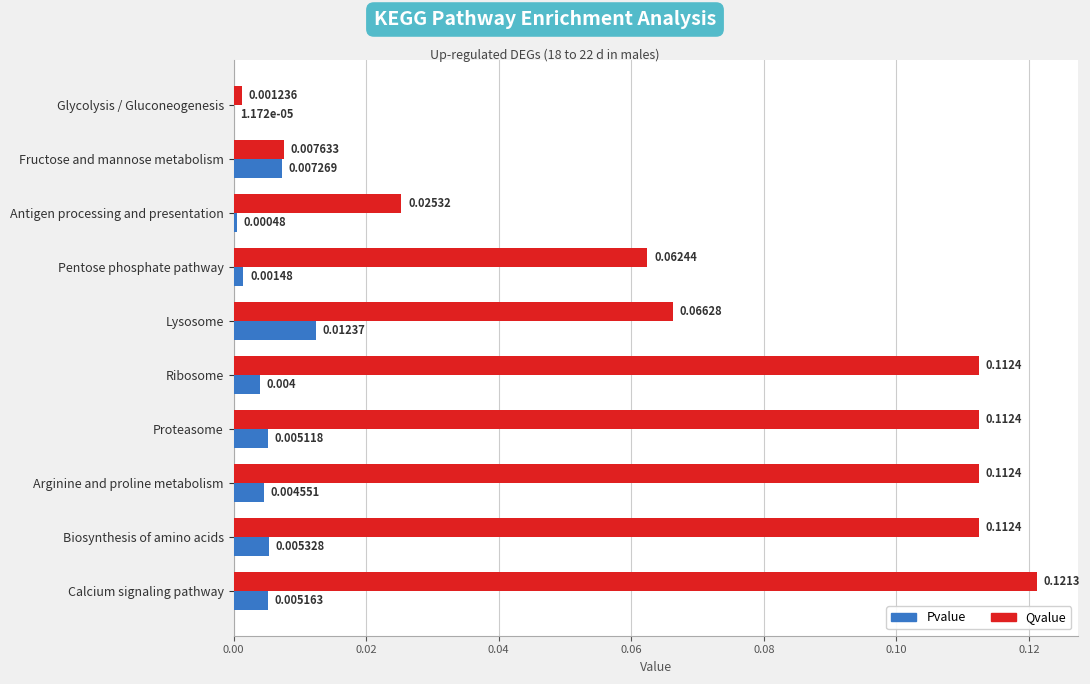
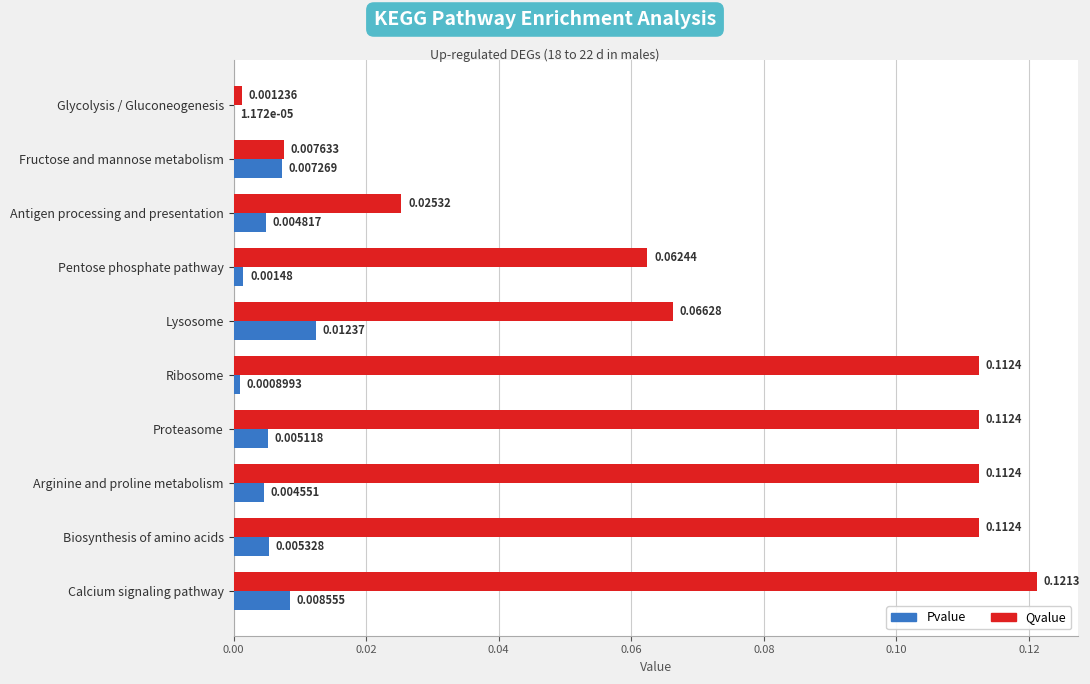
  {
    "Pvalue": {
      "Glycolysis / Gluconeogenesis": "1.172e-05",
      "Fructose and mannose metabolism": "0.007269",
-     "Antigen processing and presentation": "0.00048",
+     "Antigen processing and presentation": "0.004817",
      "Pentose phosphate pathway": "0.00148",
      "Lysosome": "0.01237",
-     "Ribosome": "0.004",
+     "Ribosome": "0.0008993",
      "Proteasome": "0.005118",
      "Arginine and proline metabolism": "0.004551",
      "Biosynthesis of amino acids": "0.005328",
-     "Calcium signaling pathway": "0.005163"
+     "Calcium signaling pathway": "0.008555"
    },
    "Qvalue": {
      "Glycolysis / Gluconeogenesis": "0.001236",
      "Fructose and mannose metabolism": "0.007633",
      "Antigen processing and presentation": "0.02532",
      "Pentose phosphate pathway": "0.06244",
      "Lysosome": "0.06628",
      "Ribosome": "0.1124",
      "Proteasome": "0.1124",
      "Arginine and proline metabolism": "0.1124",
      "Biosynthesis of amino acids": "0.1124",
      "Calcium signaling pathway": "0.1213"
    }
  }
